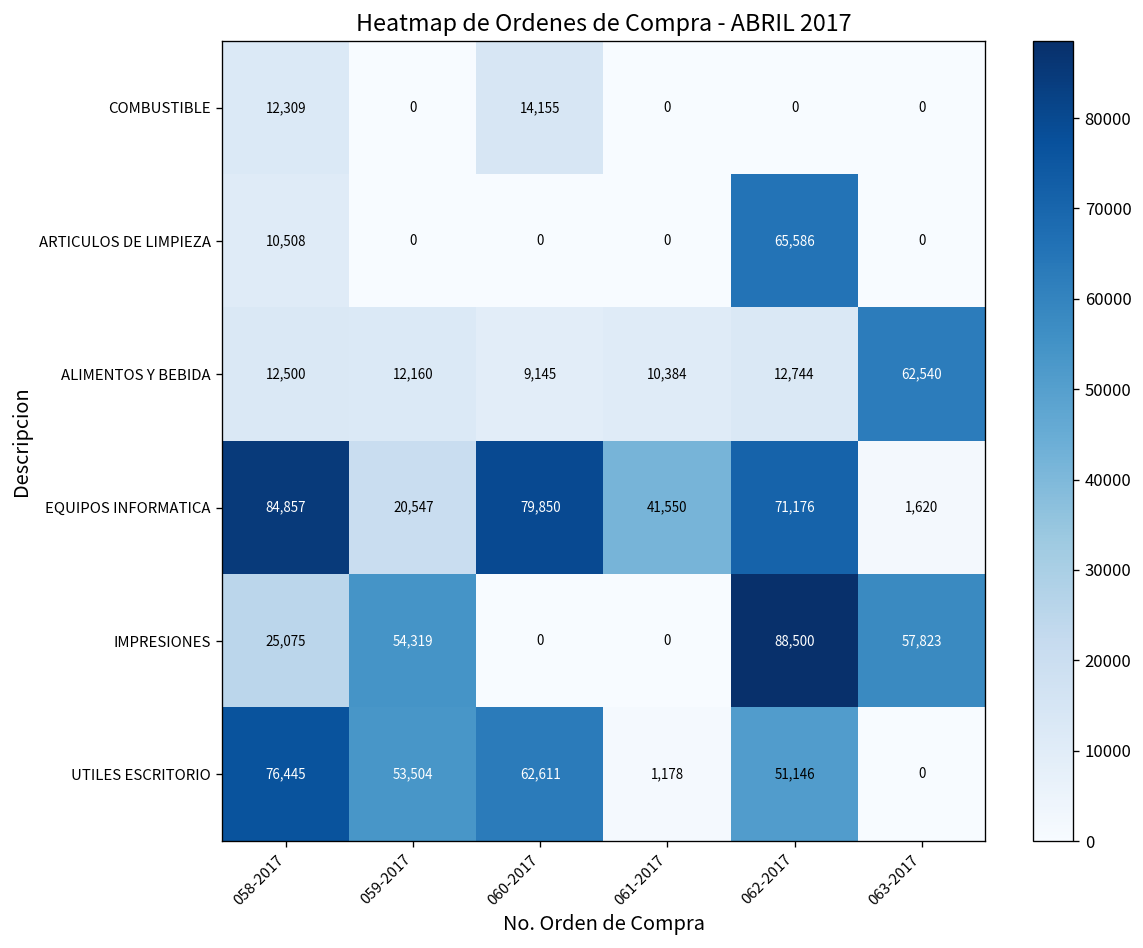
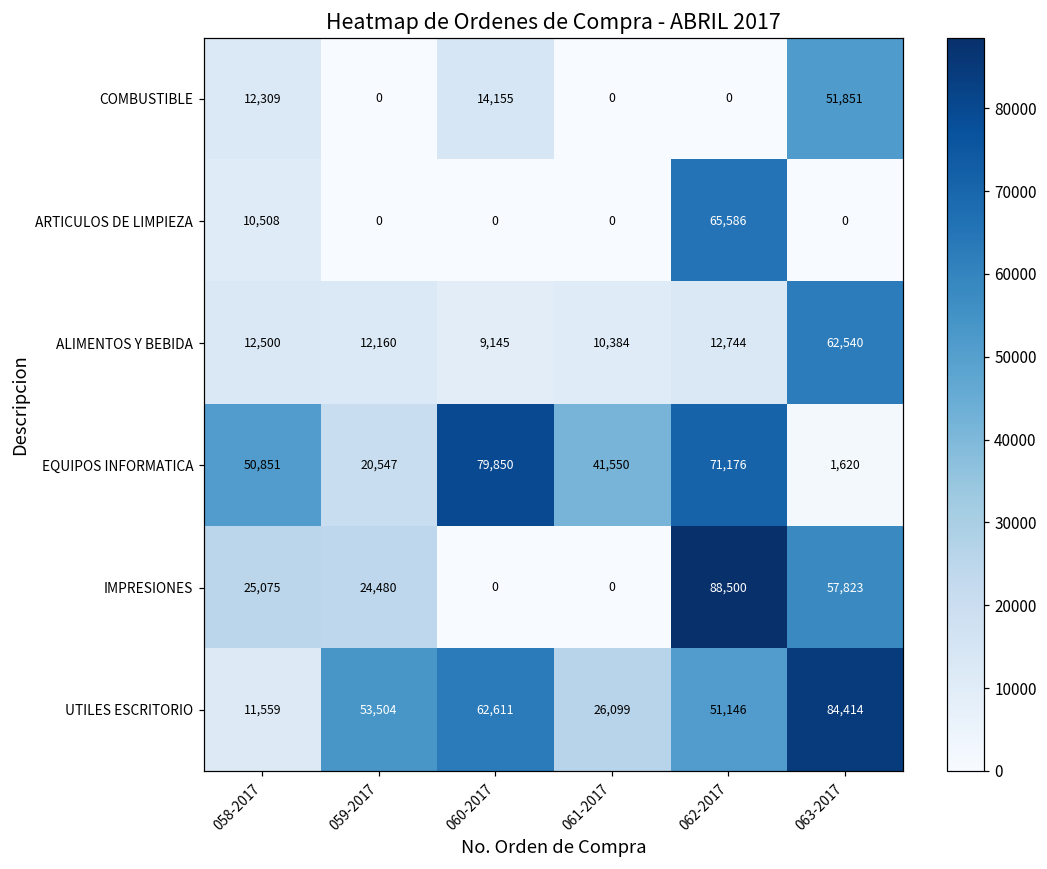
  {
    "COMBUSTIBLE": {
      "058-2017": "12,309",
      "059-2017": "0",
      "060-2017": "14,155",
      "061-2017": "0",
      "062-2017": "0",
-     "063-2017": "0"
+     "063-2017": "51,851"
    },
    "ARTICULOS DE LIMPIEZA": {
      "058-2017": "10,508",
      "059-2017": "0",
      "060-2017": "0",
      "061-2017": "0",
      "062-2017": "65,586",
      "063-2017": "0"
    },
    "ALIMENTOS Y BEBIDA": {
      "058-2017": "12,500",
      "059-2017": "12,160",
      "060-2017": "9,145",
      "061-2017": "10,384",
      "062-2017": "12,744",
      "063-2017": "62,540"
    },
    "EQUIPOS INFORMATICA": {
-     "058-2017": "84,857",
+     "058-2017": "50,851",
      "059-2017": "20,547",
      "060-2017": "79,850",
      "061-2017": "41,550",
      "062-2017": "71,176",
      "063-2017": "1,620"
    },
    "IMPRESIONES": {
      "058-2017": "25,075",
-     "059-2017": "54,319",
+     "059-2017": "24,480",
      "060-2017": "0",
      "061-2017": "0",
      "062-2017": "88,500",
      "063-2017": "57,823"
    },
    "UTILES ESCRITORIO": {
-     "058-2017": "76,445",
+     "058-2017": "11,559",
      "059-2017": "53,504",
      "060-2017": "62,611",
-     "061-2017": "1,178",
+     "061-2017": "26,099",
      "062-2017": "51,146",
-     "063-2017": "0"
+     "063-2017": "84,414"
    }
  }
